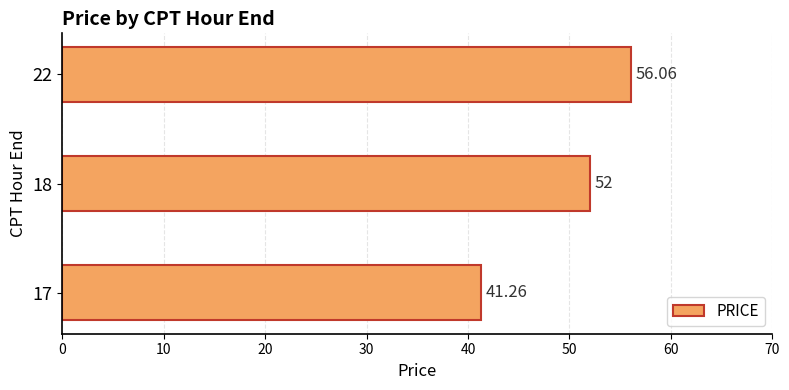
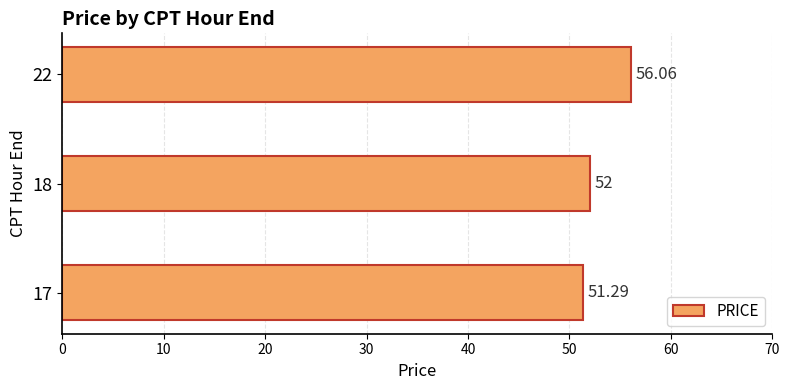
  {
    "22": 56.06,
    "18": 52,
-   "17": 41.26
+   "17": 51.29
  }
